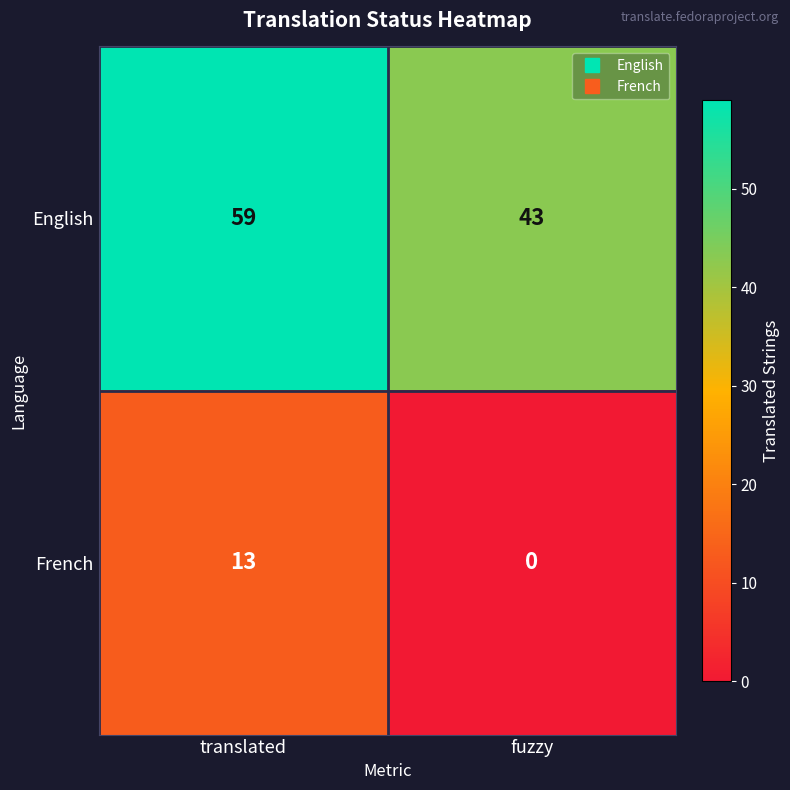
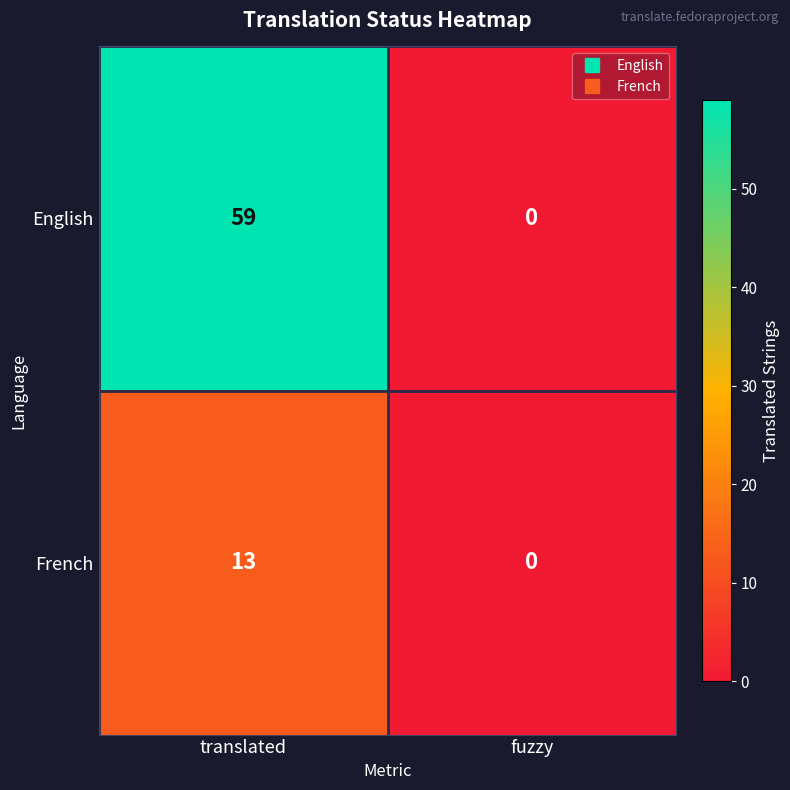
  {
    "English": {
      "translated": 59,
-     "fuzzy": 43
+     "fuzzy": 0
    },
    "French": {
      "translated": 13,
      "fuzzy": 0
    }
  }
